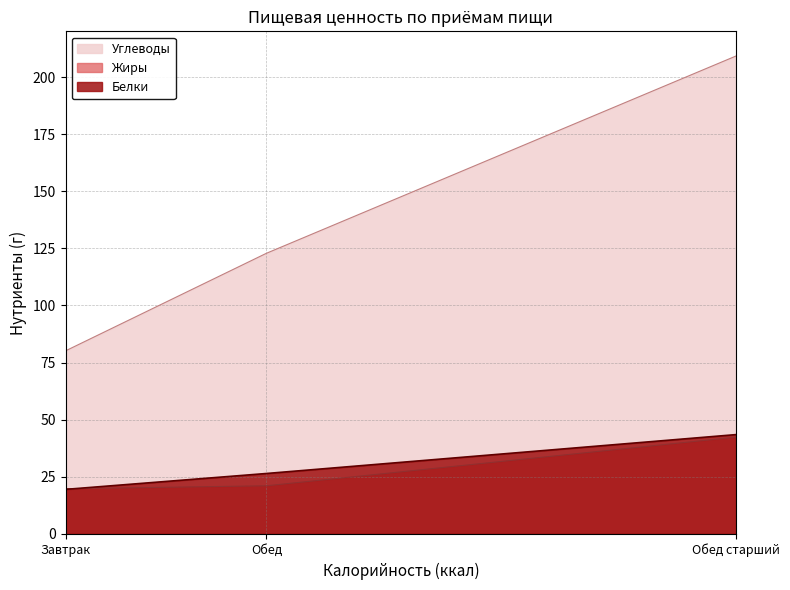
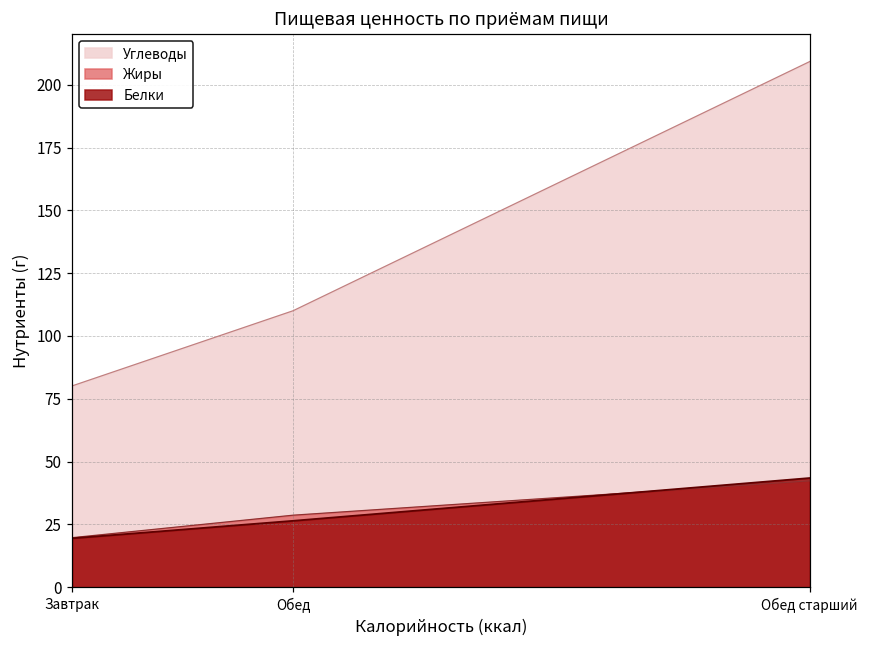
  {
    "Углеводы": {
      "Завтрак": 80,
-     "Обед": 123,
+     "Обед": 110,
      "Обед старший": 209
    },
    "Жиры": {
-     "Обед": 21
+     "Обед": 29
    },
    "Белки": {
      "Обед": 26
    }
  }
